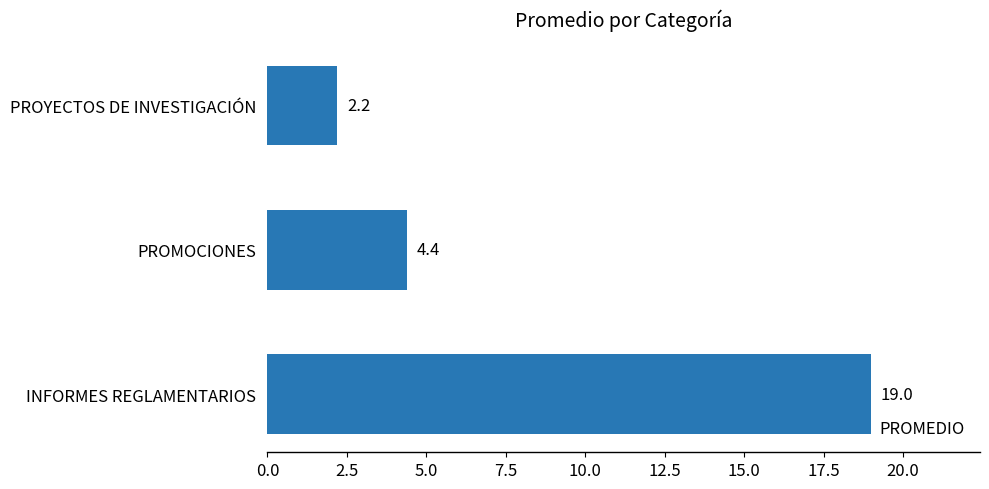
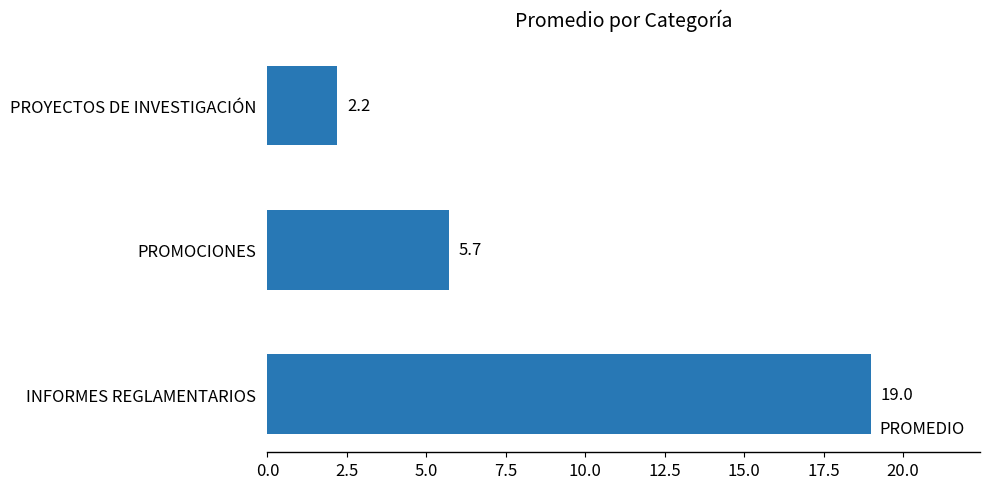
  {
    "PROYECTOS DE INVESTIGACIÓN": 2.2,
-   "PROMOCIONES": 4.4,
+   "PROMOCIONES": 5.7,
    "INFORMES REGLAMENTARIOS": 19.0
  }
